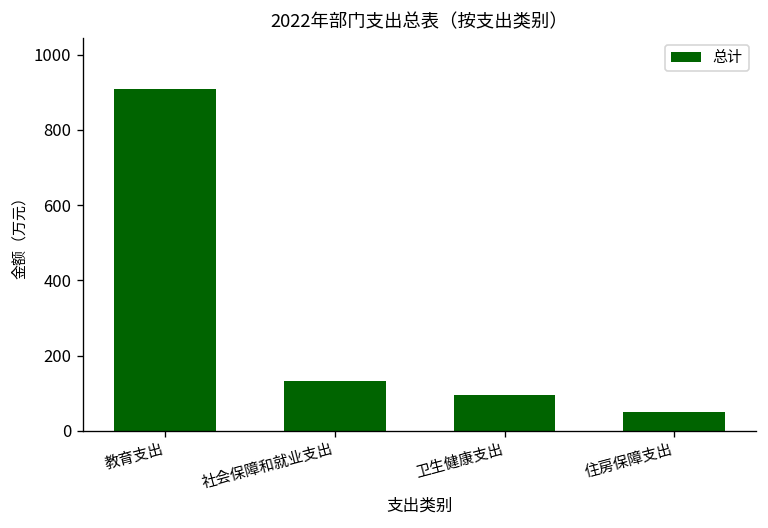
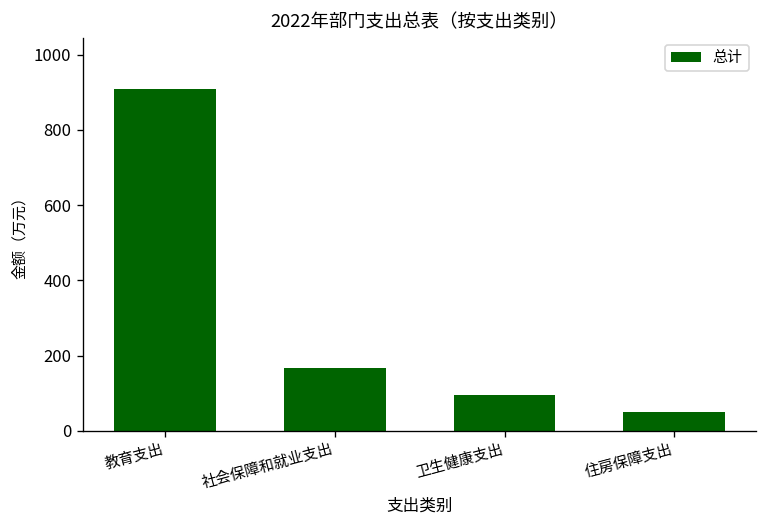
  {
    "教育支出": 910,
-   "社会保障和就业支出": 130,
+   "社会保障和就业支出": 170,
    "卫生健康支出": 90,
    "住房保障支出": 50
  }
